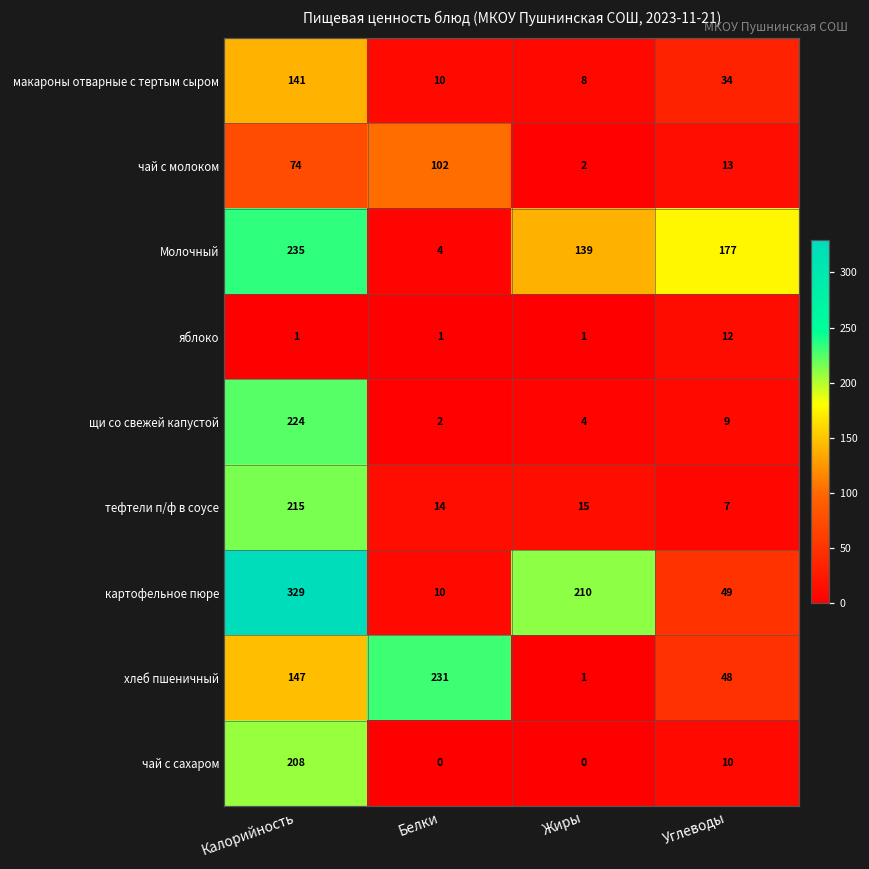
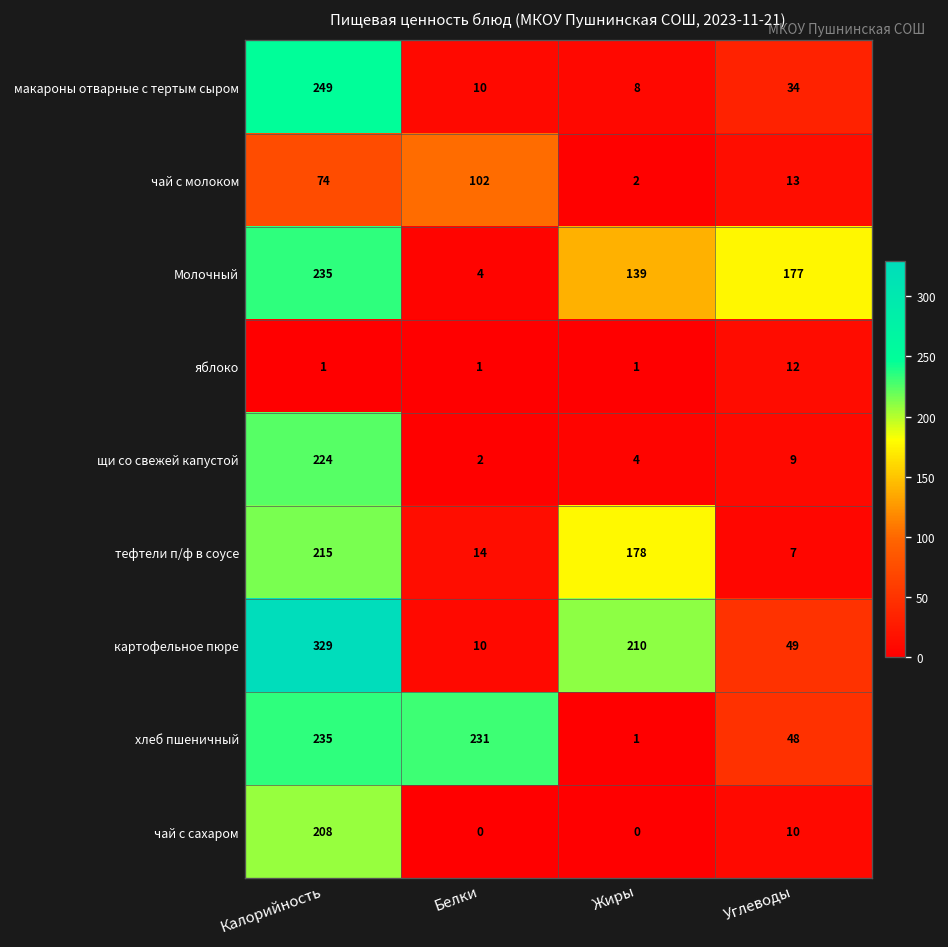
  {
    "макароны отварные с тертым сыром": {
-     "Калорийность": 141,
+     "Калорийность": 249,
      "Белки": 10,
      "Жиры": 8,
      "Углеводы": 34
    },
    "чай с молоком": {
      "Калорийность": 74,
      "Белки": 102,
      "Жиры": 2,
      "Углеводы": 13
    },
    "Молочный": {
      "Калорийность": 235,
      "Белки": 4,
      "Жиры": 139,
      "Углеводы": 177
    },
    "яблоко": {
      "Калорийность": 1,
      "Белки": 1,
      "Жиры": 1,
      "Углеводы": 12
    },
    "щи со свежей капустой": {
      "Калорийность": 224,
      "Белки": 2,
      "Жиры": 4,
      "Углеводы": 9
    },
    "тефтели п/ф в соусе": {
      "Калорийность": 215,
      "Белки": 14,
-     "Жиры": 15,
+     "Жиры": 178,
      "Углеводы": 7
    },
    "картофельное пюре": {
      "Калорийность": 329,
      "Белки": 10,
      "Жиры": 210,
      "Углеводы": 49
    },
    "хлеб пшеничный": {
-     "Калорийность": 147,
+     "Калорийность": 235,
      "Белки": 231,
      "Жиры": 1,
      "Углеводы": 48
    },
    "чай с сахаром": {
      "Калорийность": 208,
      "Белки": 0,
      "Жиры": 0,
      "Углеводы": 10
    }
  }
